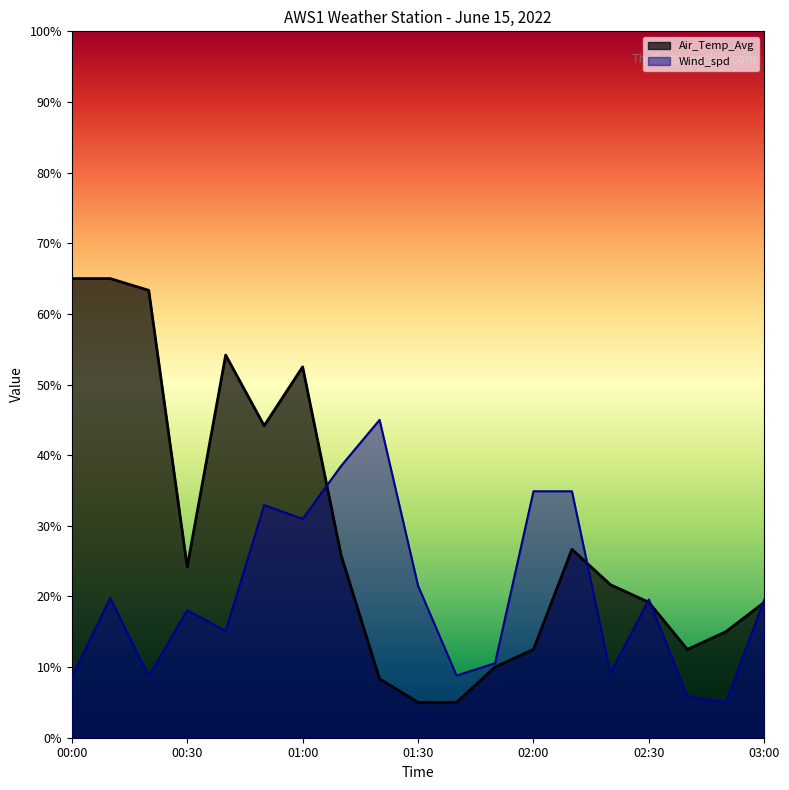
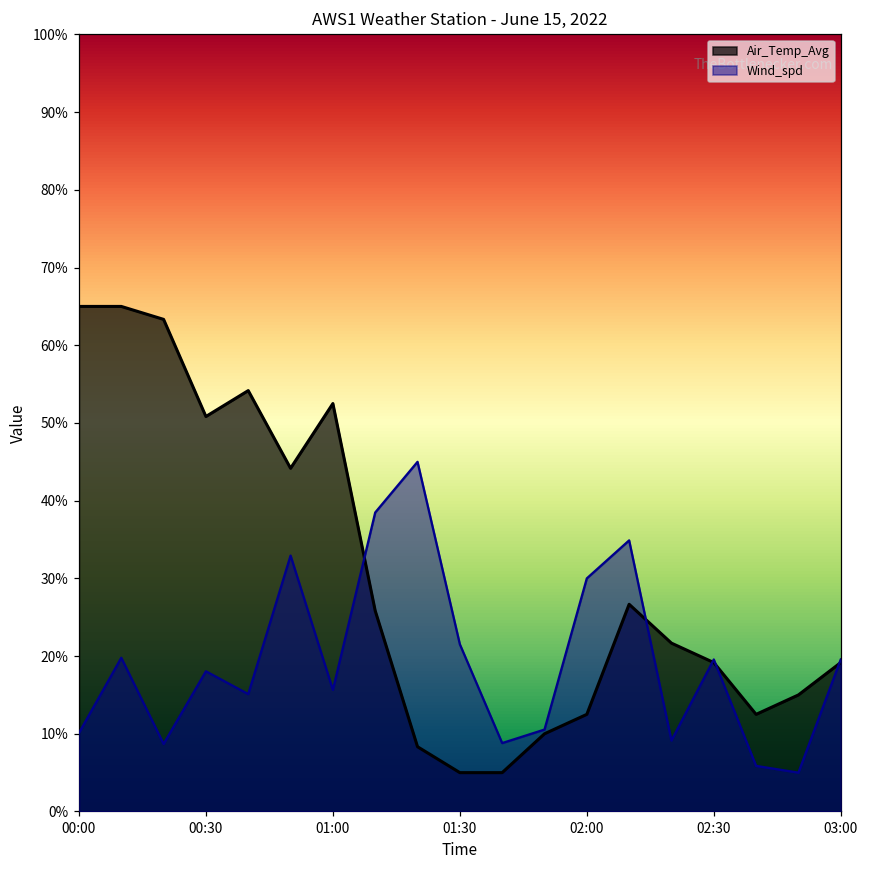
  {
    "Air_Temp_Avg": {
      "00:00": "65%",
-     "00:30": "24%",
+     "00:30": "51%",
      "01:00": "52%",
      "01:30": "5%",
      "02:00": "12%",
      "02:30": "19%",
      "03:00": "19%"
    },
    "Wind_spd": {
-     "00:00": "9%",
+     "00:00": "10%",
      "00:30": "18%",
-     "01:00": "31%",
+     "01:00": "16%",
      "01:30": "22%",
-     "02:00": "35%",
+     "02:00": "30%",
      "02:30": "20%",
      "03:00": "20%"
    }
  }
